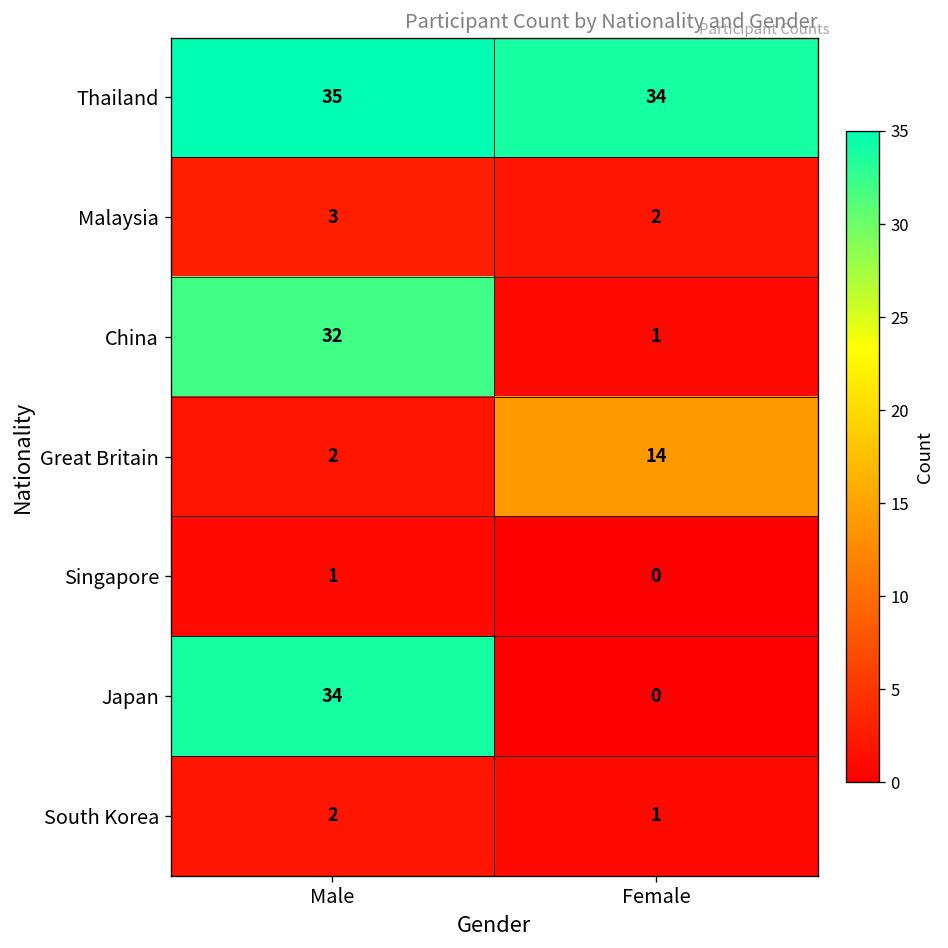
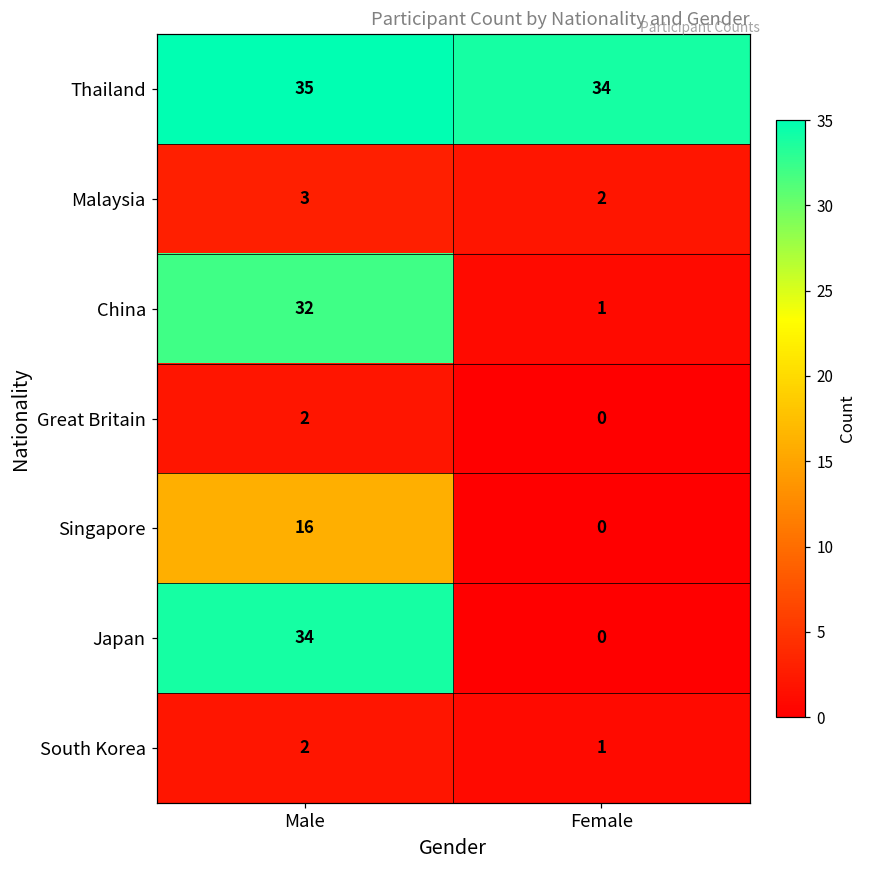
  {
    "Thailand": {
      "Male": 35,
      "Female": 34
    },
    "Malaysia": {
      "Male": 3,
      "Female": 2
    },
    "China": {
      "Male": 32,
      "Female": 1
    },
    "Great Britain": {
      "Male": 2,
-     "Female": 14
+     "Female": 0
    },
    "Singapore": {
-     "Male": 1,
+     "Male": 16,
      "Female": 0
    },
    "Japan": {
      "Male": 34,
      "Female": 0
    },
    "South Korea": {
      "Male": 2,
      "Female": 1
    }
  }
